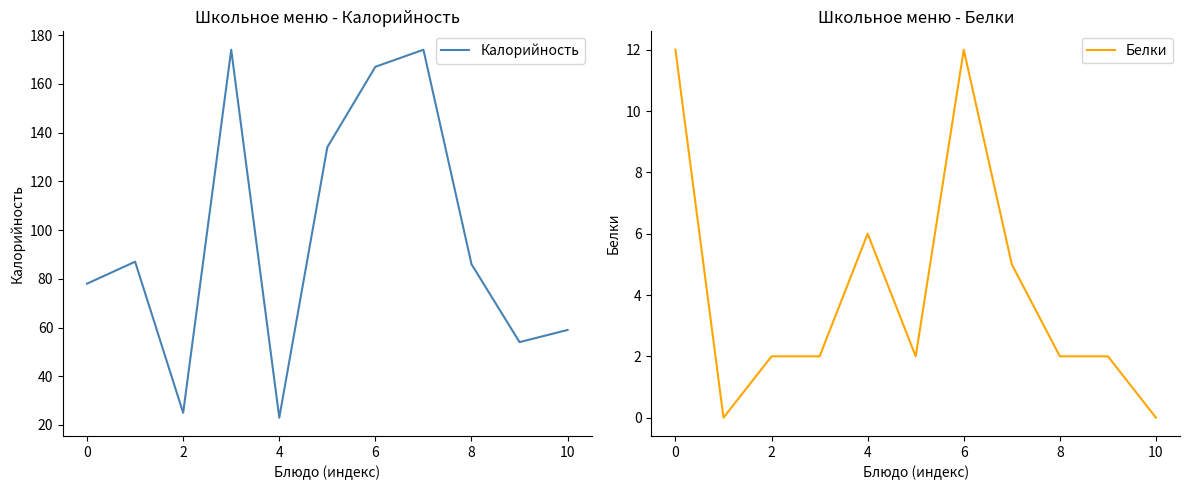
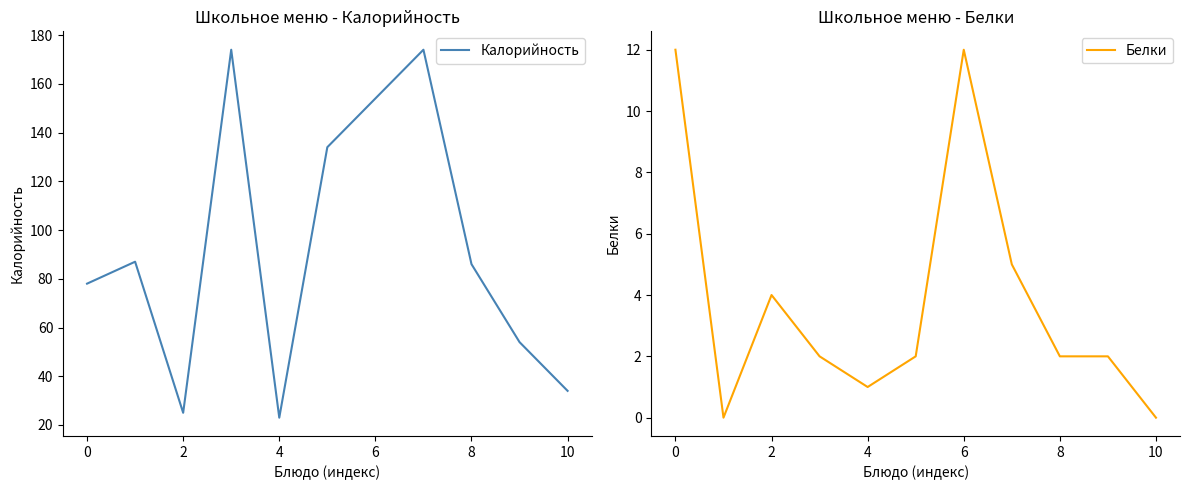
  {
    "Школьное меню - Калорийность": {
      "0": 78,
      "2": 25,
      "4": 23,
-     "6": 167,
+     "6": 154,
      "8": 86,
-     "10": 59
+     "10": 34
    },
    "Школьное меню - Белки": {
      "0": 12,
-     "2": 2,
-     "4": 6,
+     "2": 4,
+     "4": 1,
      "6": 12,
      "8": 2,
      "10": 0
    }
  }
